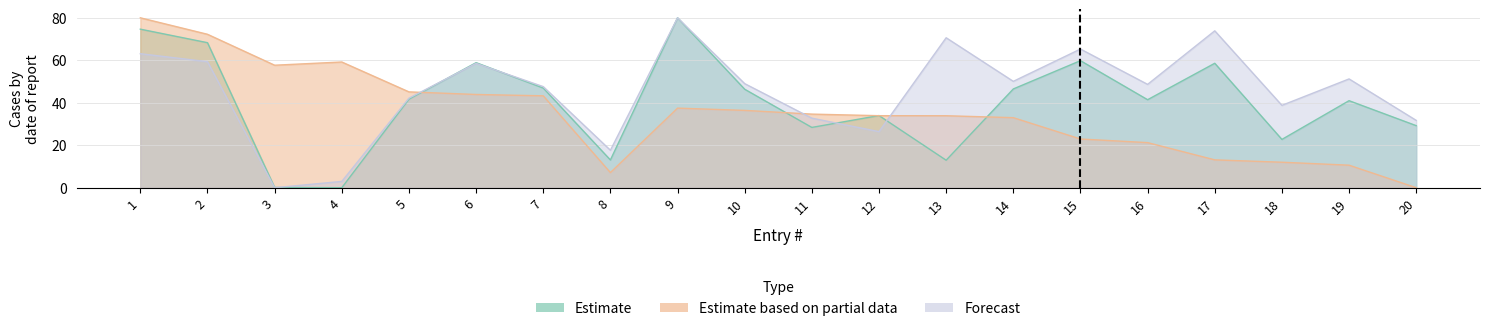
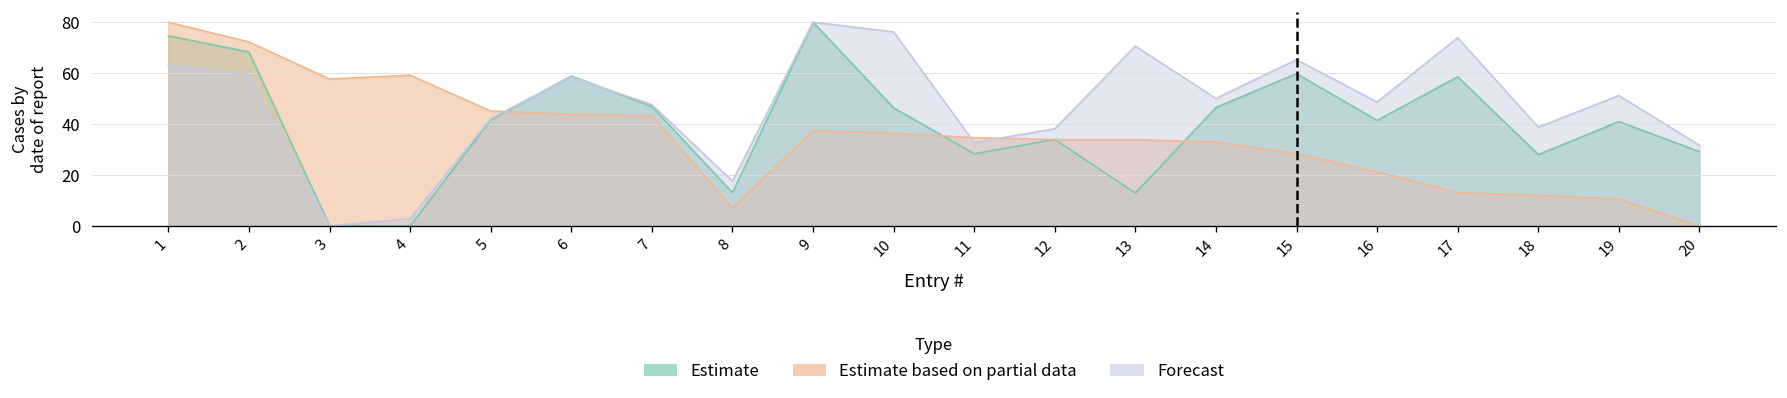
  {
    "Estimate": {
      "1": 75,
      "2": 68,
      "4": 0,
      "8": 13,
      "10": 46,
      "11": 28,
      "13": 13,
      "14": 47,
      "15": 60,
      "16": 41,
      "17": 59,
-     "18": 23,
+     "18": 28,
      "19": 41,
      "20": 29
    },
    "Estimate based on partial data": {
      "1": 80,
      "2": 72,
      "3": 58,
      "4": 59,
      "5": 45,
      "6": 44,
      "7": 43,
      "8": 7,
      "9": 37,
      "10": 36,
      "11": 35,
      "13": 34,
      "14": 33,
-     "15": 23,
+     "15": 28,
      "16": 21,
      "17": 13,
      "18": 12,
      "19": 11,
      "20": 0
    },
    "Forecast": {
      "1": 63,
      "2": 59,
      "4": 3,
      "8": 18,
-     "10": 49,
+     "10": 76,
      "11": 33,
-     "12": 26,
+     "12": 38,
      "13": 71,
      "14": 50,
      "15": 65,
      "16": 49,
      "17": 74,
      "18": 39,
      "19": 51,
      "20": 32
    }
  }
